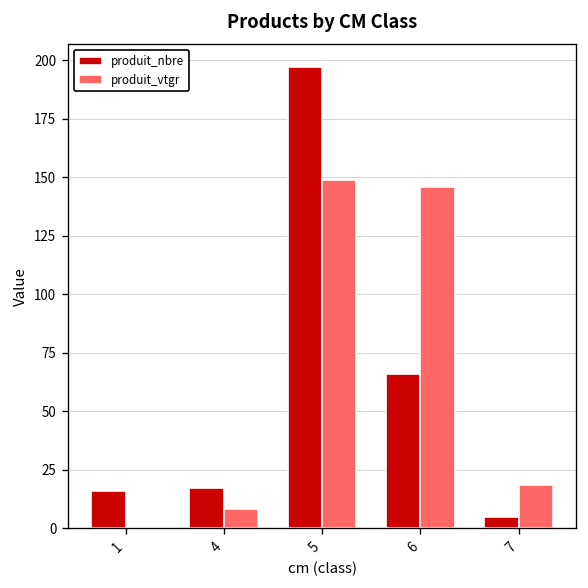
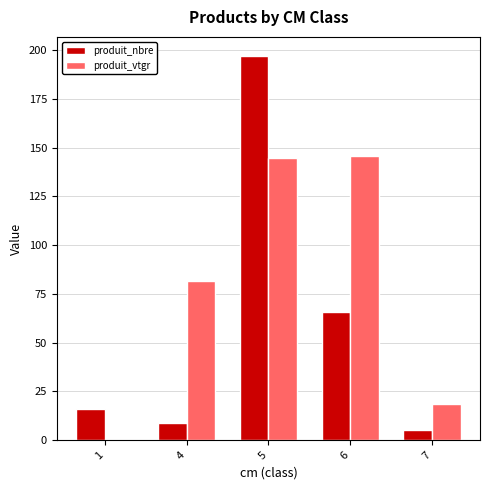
  {
    "produit_nbre": {
      "1": 16,
-     "4": 17,
+     "4": 9,
      "5": 197,
      "6": 66,
      "7": 5
    },
    "produit_vtgr": {
-     "4": 8,
-     "5": 149,
+     "4": 82,
+     "5": 145,
      "6": 146,
      "7": 19
    }
  }
